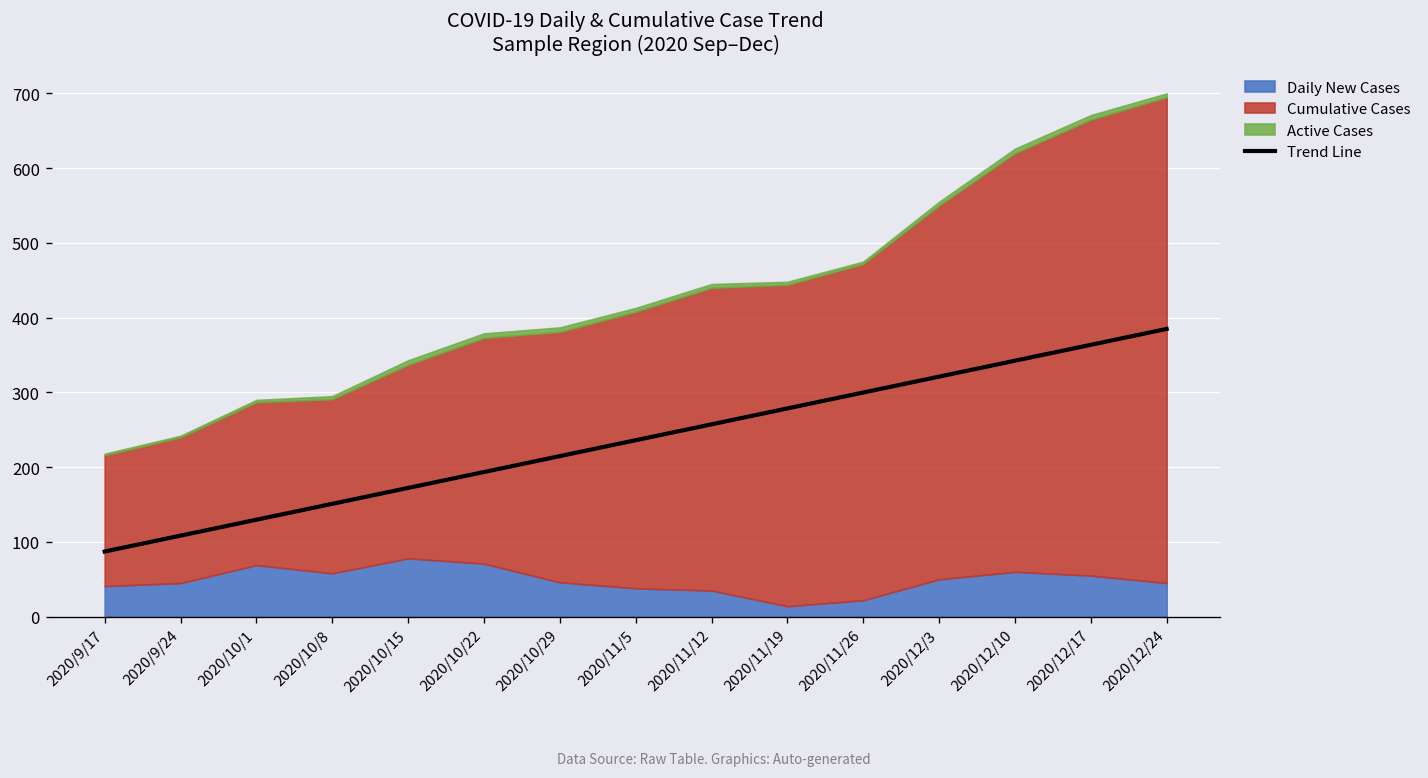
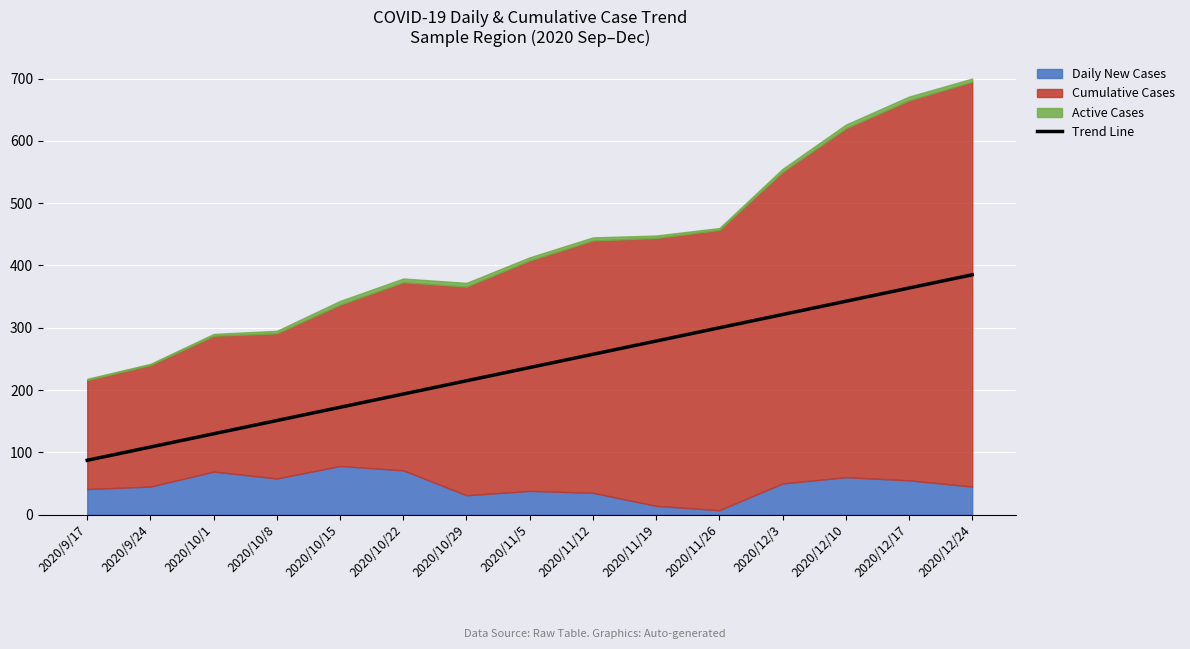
  {
    "Trend Line": {
      "2020/9/17": 90,
      "2020/9/24": 110,
      "2020/10/1": 130,
      "2020/10/8": 150,
      "2020/10/15": 170,
      "2020/10/22": 190,
      "2020/10/29": 210,
      "2020/11/5": 240,
      "2020/11/12": 260,
      "2020/11/19": 280,
      "2020/11/26": 300,
      "2020/12/3": 320,
      "2020/12/10": 340,
      "2020/12/17": 360,
      "2020/12/24": 390
    },
    "Daily New Cases": {
      "2020/9/17": 40,
      "2020/9/24": 50,
      "2020/10/1": 70,
      "2020/10/8": 60,
      "2020/10/15": 80,
      "2020/10/22": 70,
-     "2020/10/29": 50,
+     "2020/10/29": 30,
      "2020/11/5": 40,
      "2020/11/12": 40,
      "2020/11/19": 10,
-     "2020/11/26": 20,
+     "2020/11/26": 10,
      "2020/12/3": 50,
      "2020/12/10": 60,
      "2020/12/17": 60,
      "2020/12/24": 50
    },
    "Cumulative Cases": {
      "2020/10/15": 260,
      "2020/10/22": 300,
      "2020/10/29": 340,
      "2020/11/5": 370,
      "2020/11/12": 410,
      "2020/12/3": 500,
      "2020/12/10": 560,
      "2020/12/17": 610,
      "2020/12/24": 650
    },
    "Active Cases": {
      "2020/10/15": 10,
      "2020/10/22": 10,
      "2020/10/29": 10,
      "2020/11/5": 10,
      "2020/11/12": 10,
      "2020/12/3": 10,
      "2020/12/10": 10,
      "2020/12/17": 10,
      "2020/12/24": 10
    }
  }
